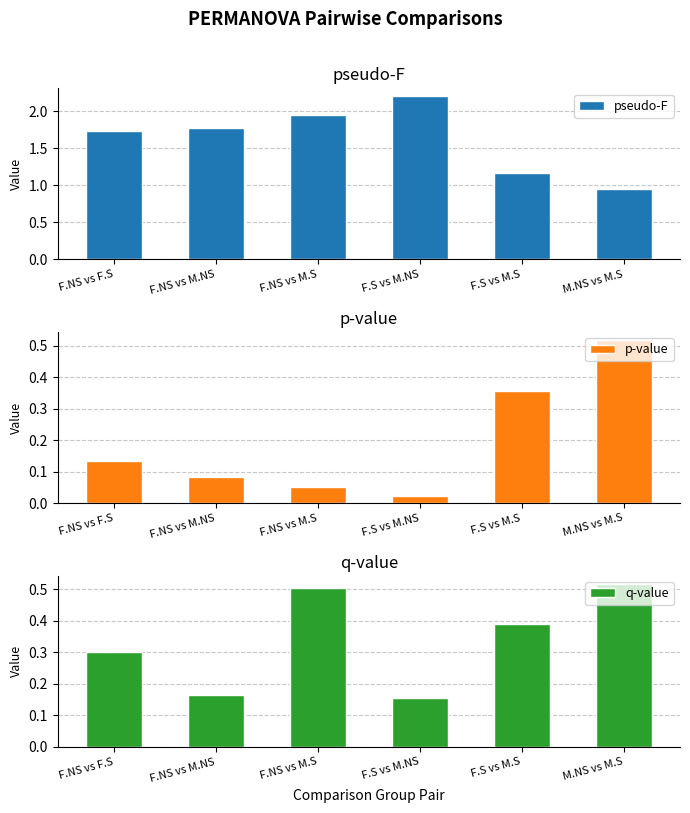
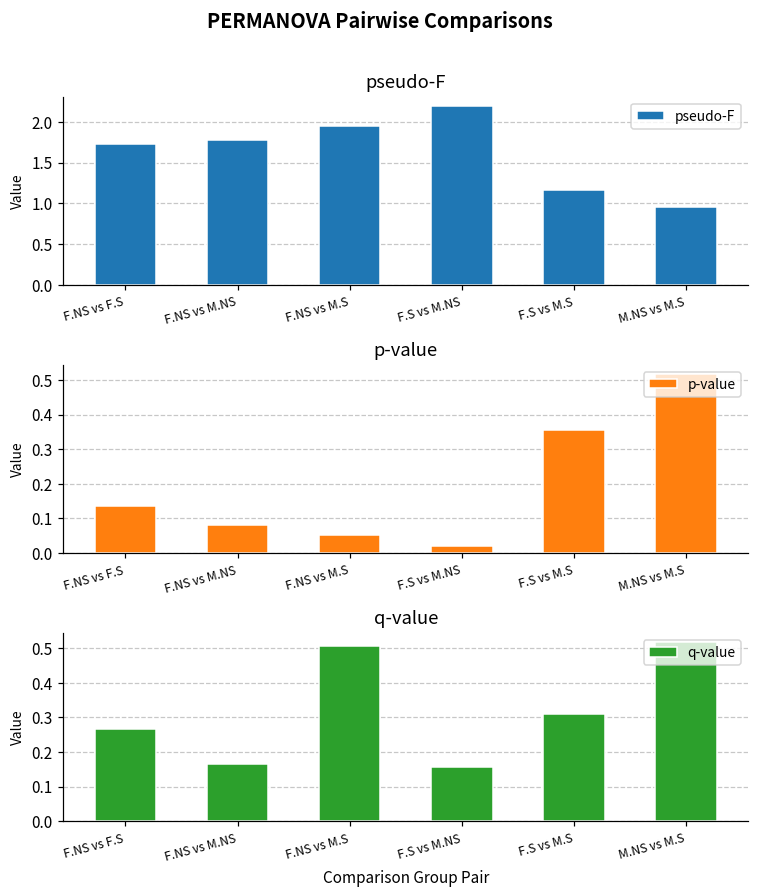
  {
    "pseudo-F": {
      "F.NS vs F.S": 1.7,
      "F.NS vs M.NS": 1.8,
      "F.NS vs M.S": 2.0,
      "F.S vs M.NS": 2.2,
      "F.S vs M.S": 1.2,
      "M.NS vs M.S": 1.0
    },
    "p-value": {
      "F.NS vs F.S": 0.14,
      "F.NS vs M.NS": 0.08,
      "F.NS vs M.S": 0.05,
      "F.S vs M.NS": 0.02,
      "F.S vs M.S": 0.36
    },
    "q-value": {
-     "F.NS vs F.S": 0.30,
+     "F.NS vs F.S": 0.27,
      "F.NS vs M.NS": 0.16,
      "F.NS vs M.S": 0.51,
      "F.S vs M.NS": 0.16,
-     "F.S vs M.S": 0.39
+     "F.S vs M.S": 0.31
    }
  }
